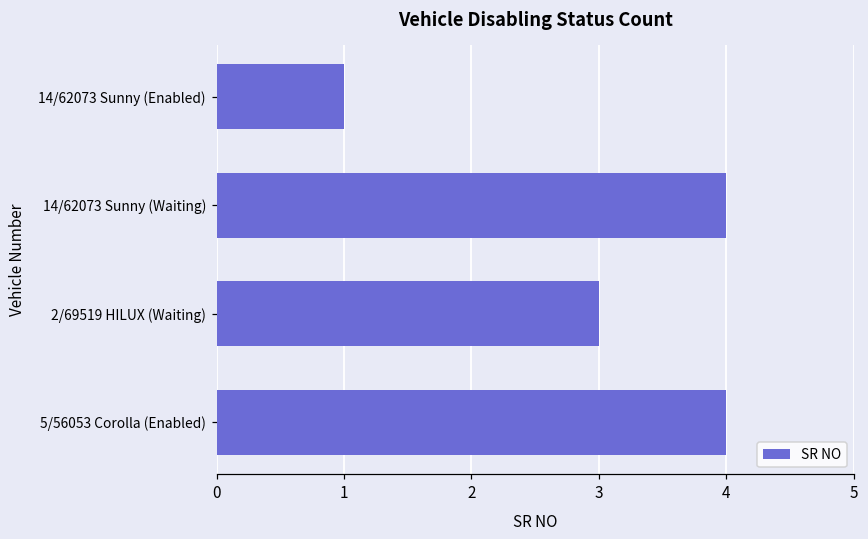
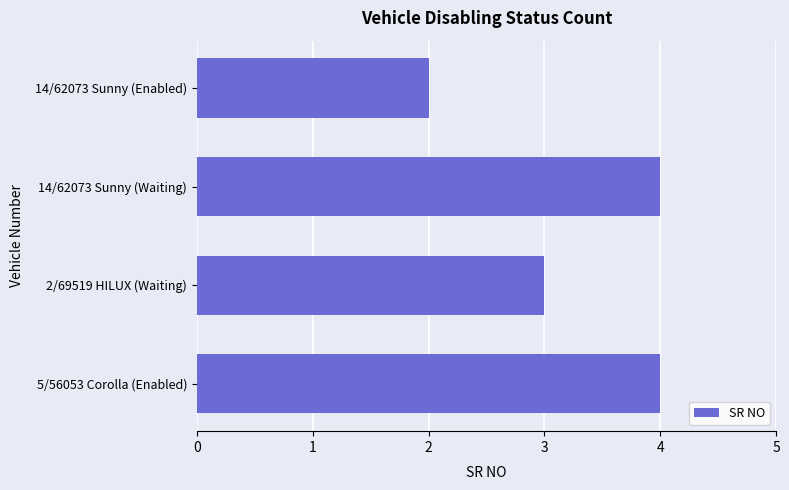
  {
-   "14/62073 Sunny (Enabled)": 1,
+   "14/62073 Sunny (Enabled)": 2,
    "14/62073 Sunny (Waiting)": 4,
    "2/69519 HILUX (Waiting)": 3,
    "5/56053 Corolla (Enabled)": 4
  }
